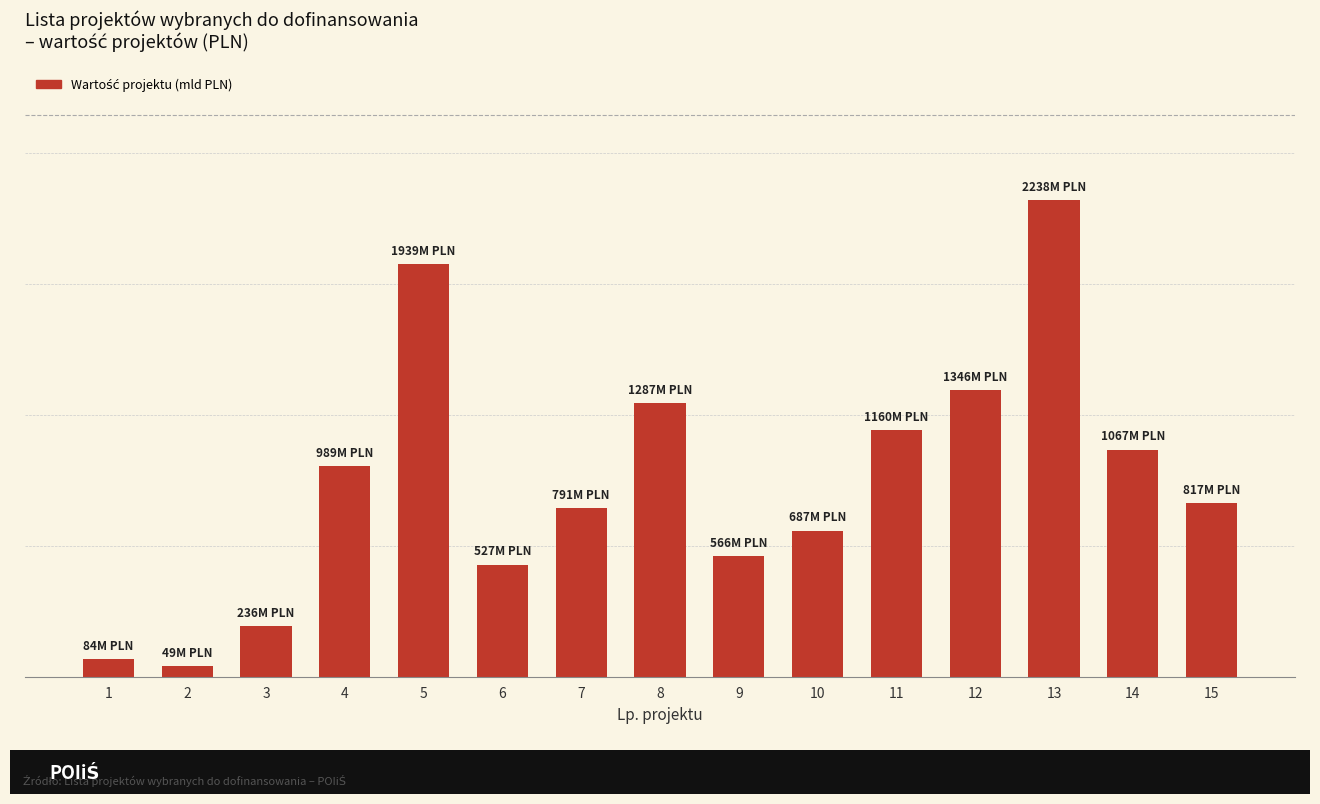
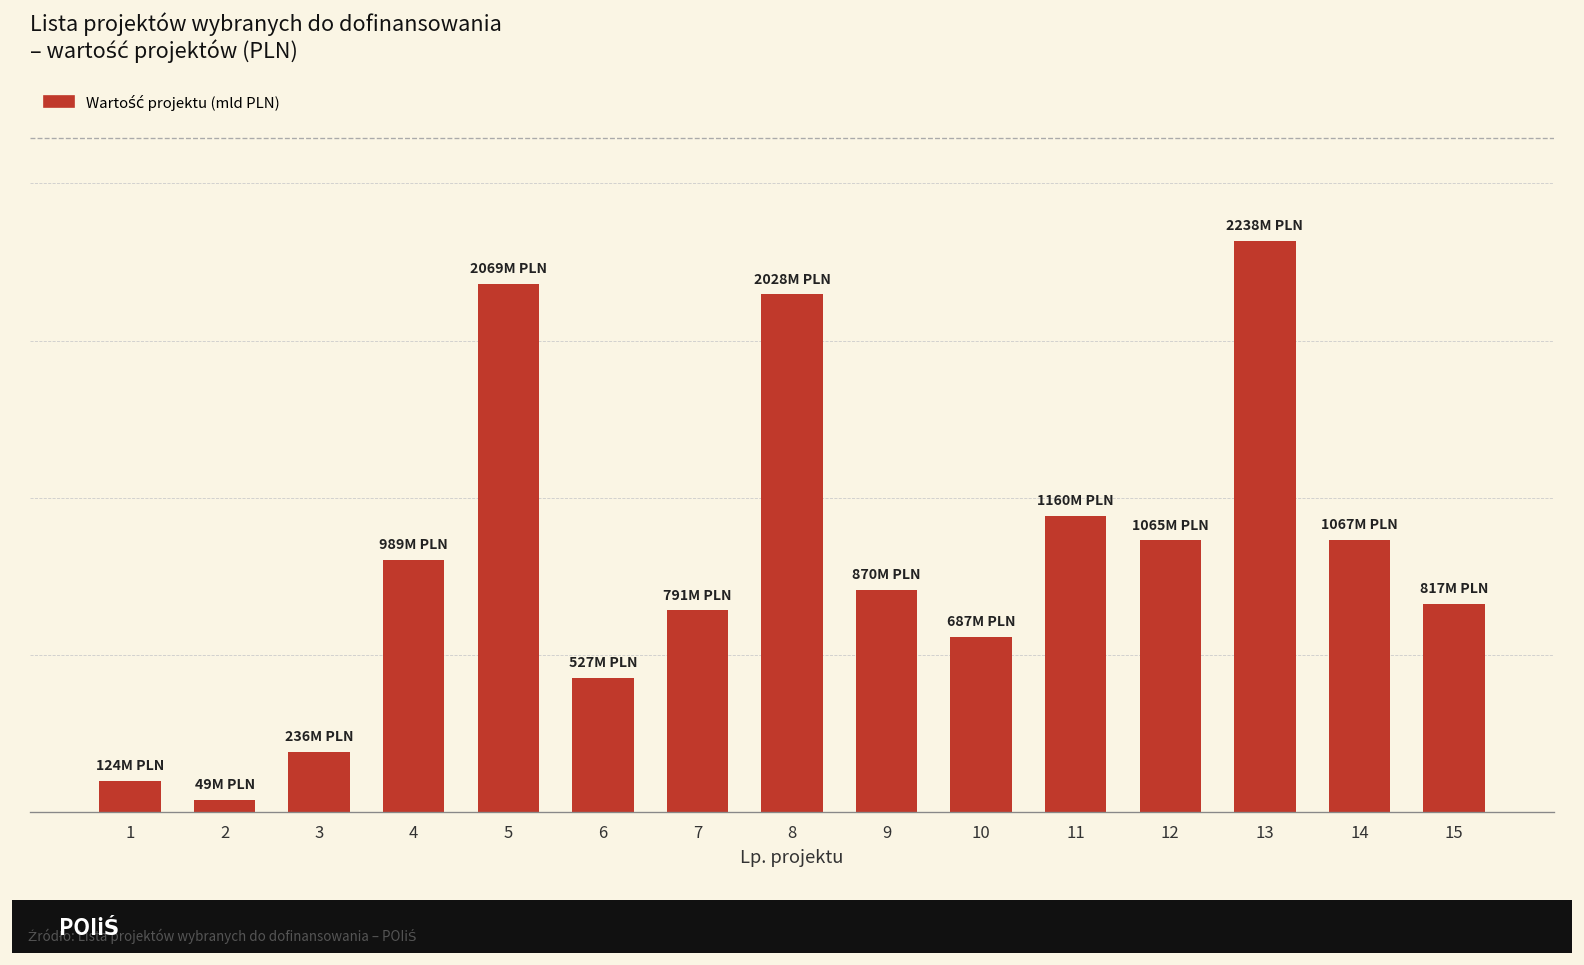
  {
-   "1": "84M",
+   "1": "124M",
    "2": "49M",
    "3": "236M",
    "4": "989M",
-   "5": "1939M",
+   "5": "2069M",
    "6": "527M",
    "7": "791M",
-   "8": "1287M",
-   "9": "566M",
+   "8": "2028M",
+   "9": "870M",
    "10": "687M",
    "11": "1160M",
-   "12": "1346M",
+   "12": "1065M",
    "13": "2238M",
    "14": "1067M",
    "15": "817M"
  }
